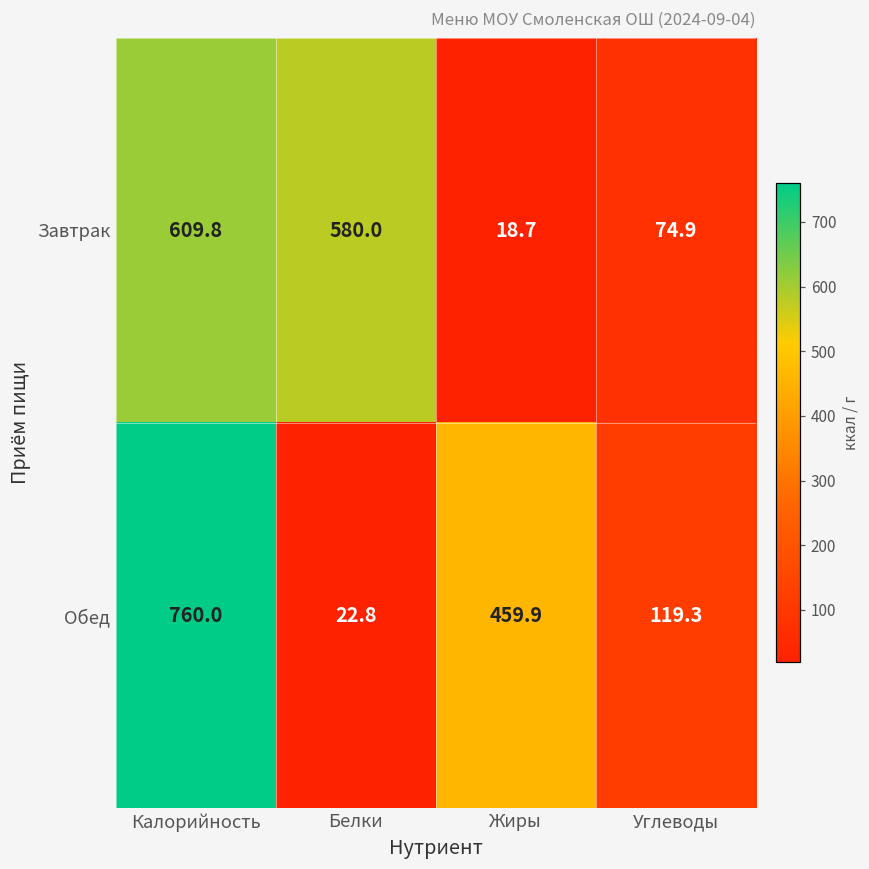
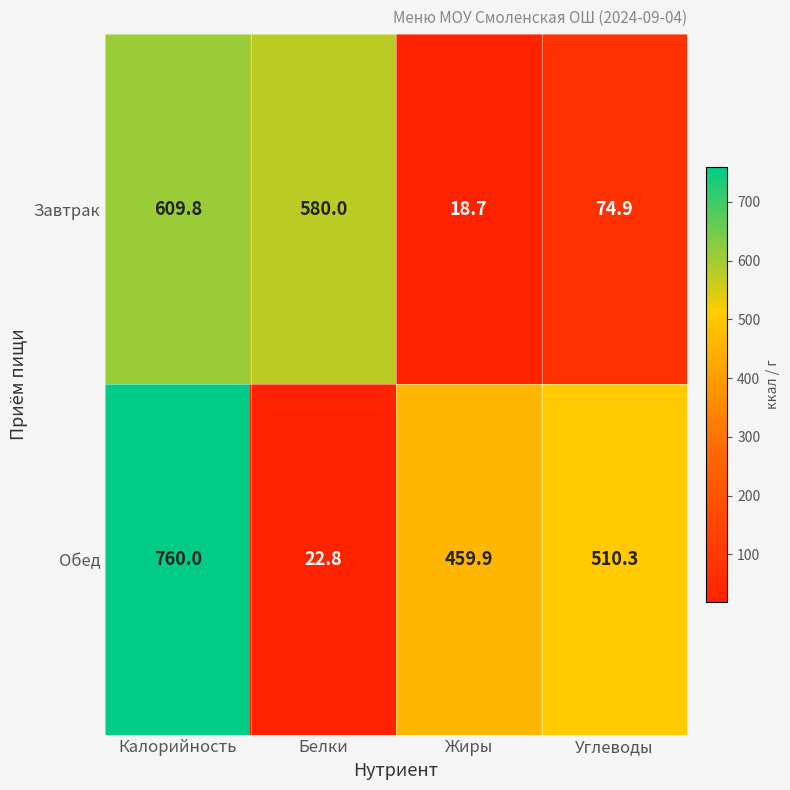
  {
    "Завтрак": {
      "Калорийность": 609.8,
      "Белки": 580.0,
      "Жиры": 18.7,
      "Углеводы": 74.9
    },
    "Обед": {
      "Калорийность": 760.0,
      "Белки": 22.8,
      "Жиры": 459.9,
-     "Углеводы": 119.3
+     "Углеводы": 510.3
    }
  }
